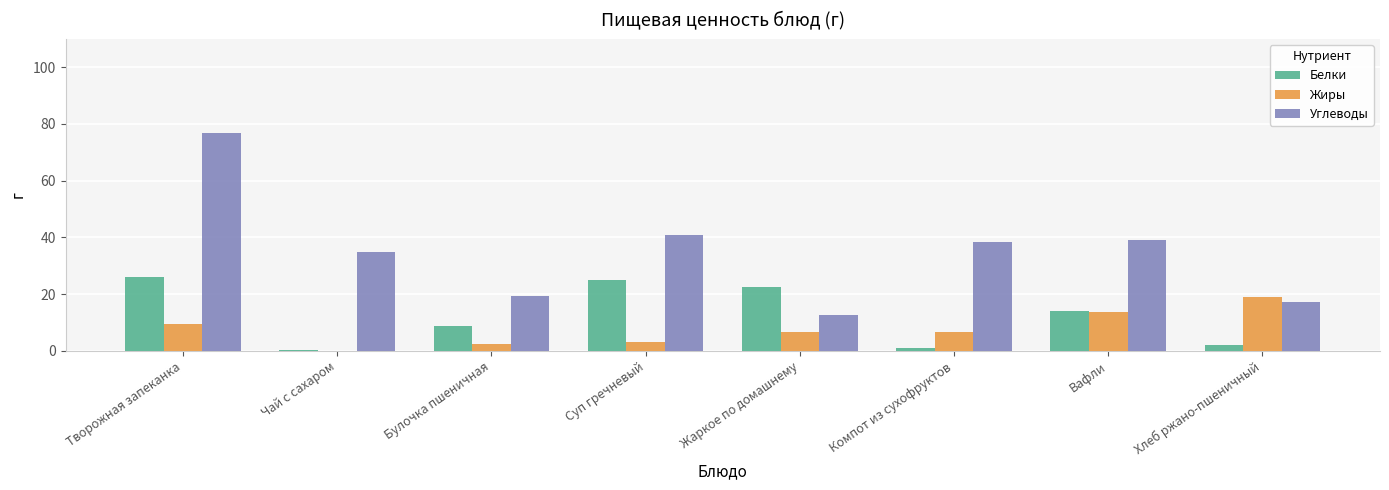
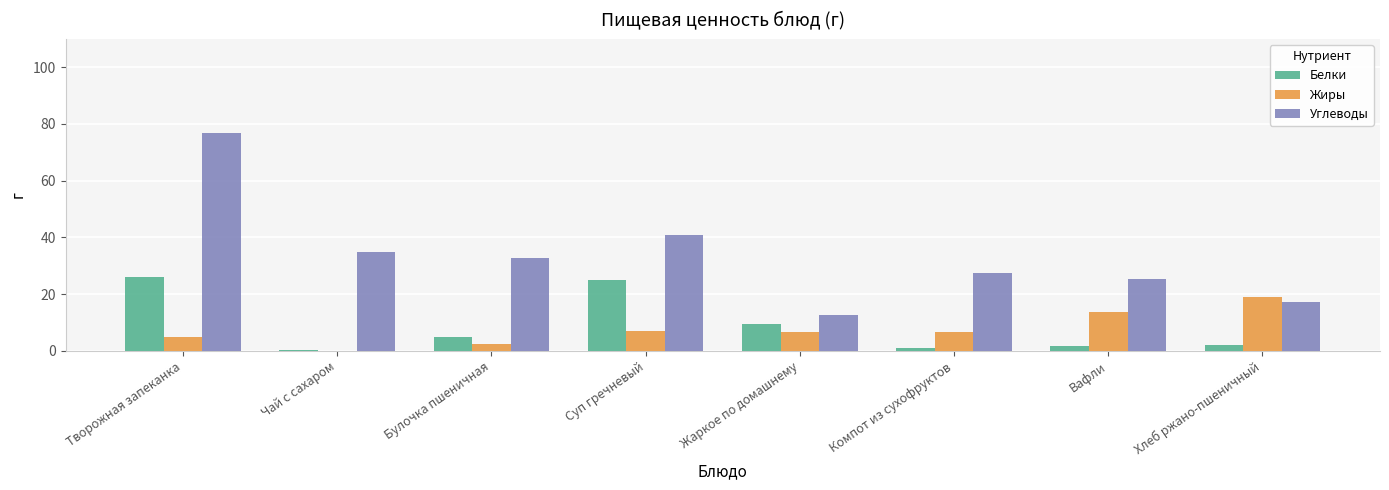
  {
    "Белки": {
      "Творожная запеканка": 26,
-     "Булочка пшеничная": 9,
+     "Булочка пшеничная": 5,
      "Суп гречневый": 25,
-     "Жаркое по домашнему": 23,
+     "Жаркое по домашнему": 10,
      "Компот из сухофруктов": 1,
-     "Вафли": 14,
+     "Вафли": 2,
      "Хлеб ржано-пшеничный": 2
    },
    "Жиры": {
-     "Творожная запеканка": 10,
+     "Творожная запеканка": 5,
      "Чай с сахаром": 0,
      "Булочка пшеничная": 3,
-     "Суп гречневый": 3,
+     "Суп гречневый": 7,
      "Жаркое по домашнему": 7,
      "Компот из сухофруктов": 7,
      "Вафли": 14,
      "Хлеб ржано-пшеничный": 19
    },
    "Углеводы": {
      "Творожная запеканка": 77,
      "Чай с сахаром": 35,
-     "Булочка пшеничная": 19,
+     "Булочка пшеничная": 33,
      "Суп гречневый": 41,
      "Жаркое по домашнему": 13,
-     "Компот из сухофруктов": 39,
-     "Вафли": 39,
+     "Компот из сухофруктов": 28,
+     "Вафли": 25,
      "Хлеб ржано-пшеничный": 17
    }
  }
